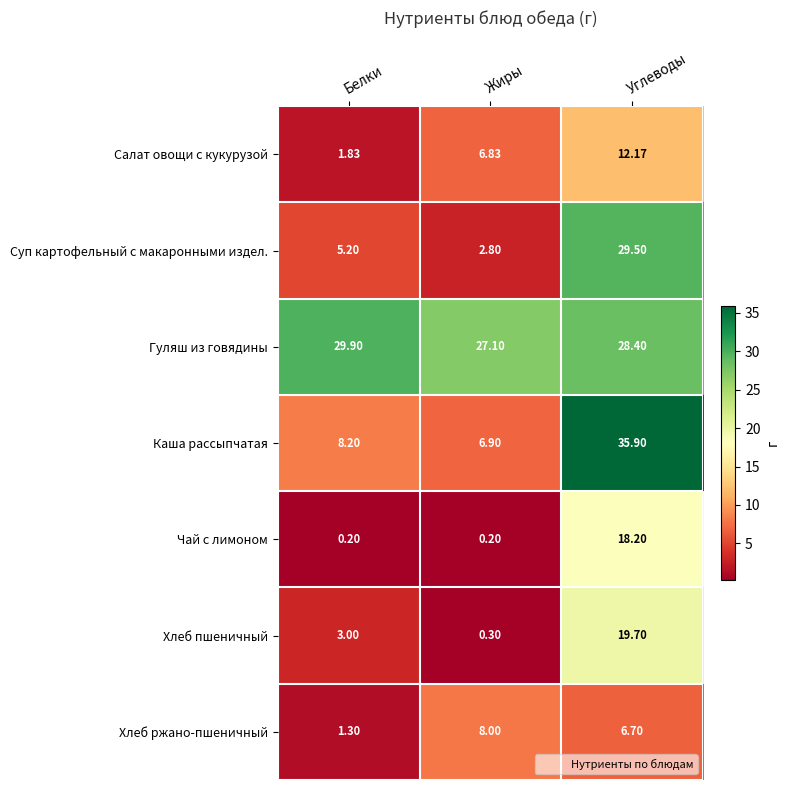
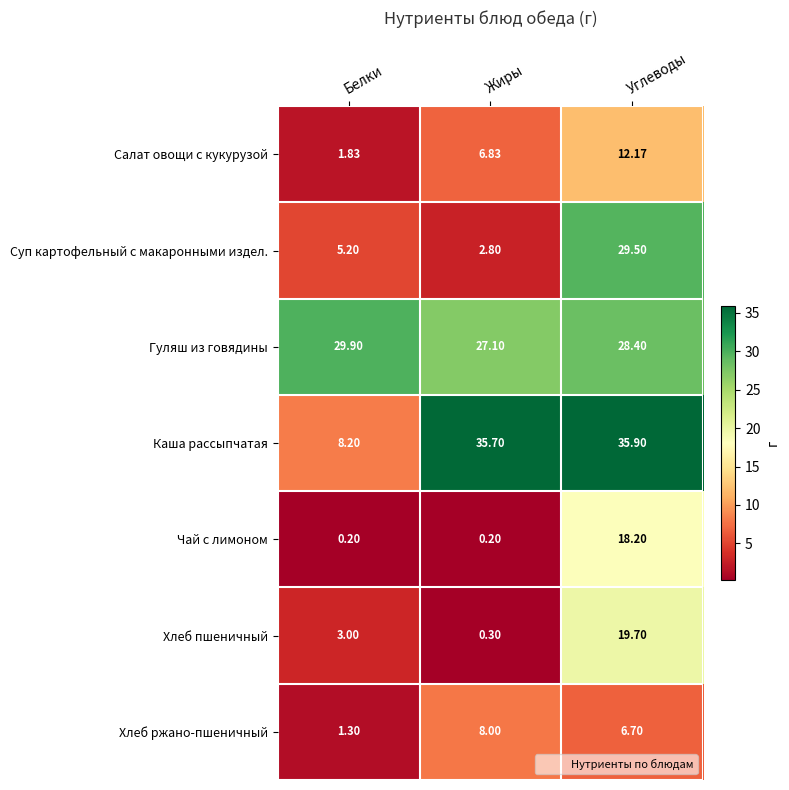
  {
    "Салат овощи с кукурузой": {
      "Белки": 1.83,
      "Жиры": 6.83,
      "Углеводы": 12.17
    },
    "Суп картофельный с макаронными издел.": {
      "Белки": 5.20,
      "Жиры": 2.80,
      "Углеводы": 29.50
    },
    "Гуляш из говядины": {
      "Белки": 29.90,
      "Жиры": 27.10,
      "Углеводы": 28.40
    },
    "Каша рассыпчатая": {
      "Белки": 8.20,
-     "Жиры": 6.90,
+     "Жиры": 35.70,
      "Углеводы": 35.90
    },
    "Чай с лимоном": {
      "Белки": 0.20,
      "Жиры": 0.20,
      "Углеводы": 18.20
    },
    "Хлеб пшеничный": {
      "Белки": 3.00,
      "Жиры": 0.30,
      "Углеводы": 19.70
    },
    "Хлеб ржано-пшеничный": {
      "Белки": 1.30,
      "Жиры": 8.00,
      "Углеводы": 6.70
    }
  }
